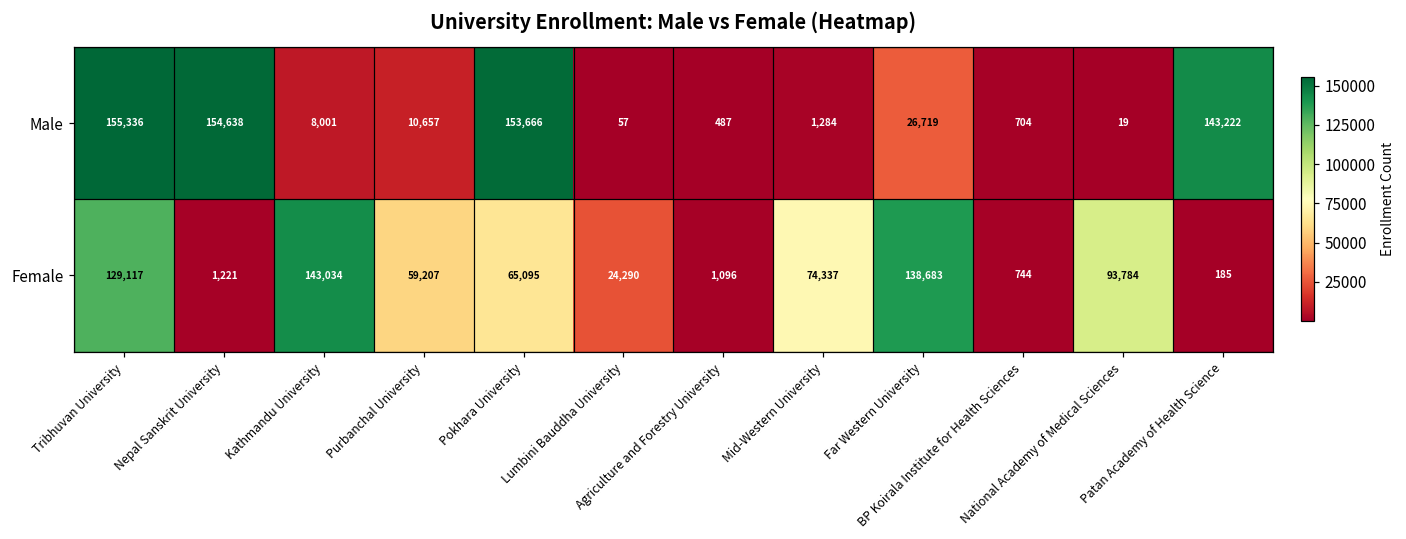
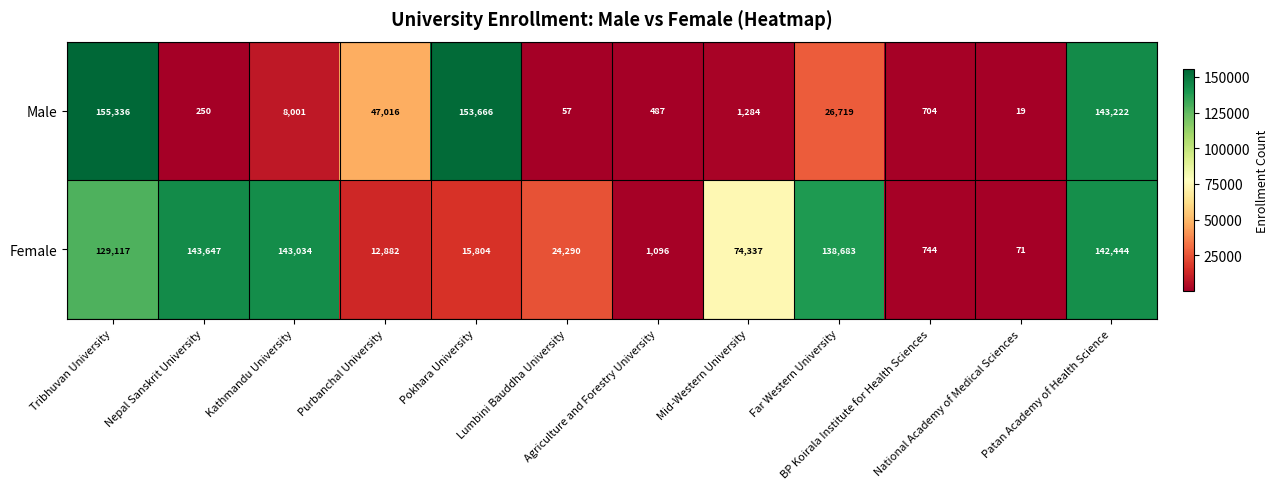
  {
    "Male": {
      "Tribhuvan University": "155,336",
-     "Nepal Sanskrit University": "154,638",
+     "Nepal Sanskrit University": "250",
      "Kathmandu University": "8,001",
-     "Purbanchal University": "10,657",
+     "Purbanchal University": "47,016",
      "Pokhara University": "153,666",
      "Lumbini Bauddha University": "57",
      "Agriculture and Forestry University": "487",
      "Mid-Western University": "1,284",
      "Far Western University": "26,719",
      "BP Koirala Institute for Health Sciences": "704",
      "National Academy of Medical Sciences": "19",
      "Patan Academy of Health Science": "143,222"
    },
    "Female": {
      "Tribhuvan University": "129,117",
-     "Nepal Sanskrit University": "1,221",
+     "Nepal Sanskrit University": "143,647",
      "Kathmandu University": "143,034",
-     "Purbanchal University": "59,207",
-     "Pokhara University": "65,095",
+     "Purbanchal University": "12,882",
+     "Pokhara University": "15,804",
      "Lumbini Bauddha University": "24,290",
      "Agriculture and Forestry University": "1,096",
      "Mid-Western University": "74,337",
      "Far Western University": "138,683",
      "BP Koirala Institute for Health Sciences": "744",
-     "National Academy of Medical Sciences": "93,784",
-     "Patan Academy of Health Science": "185"
+     "National Academy of Medical Sciences": "71",
+     "Patan Academy of Health Science": "142,444"
    }
  }
